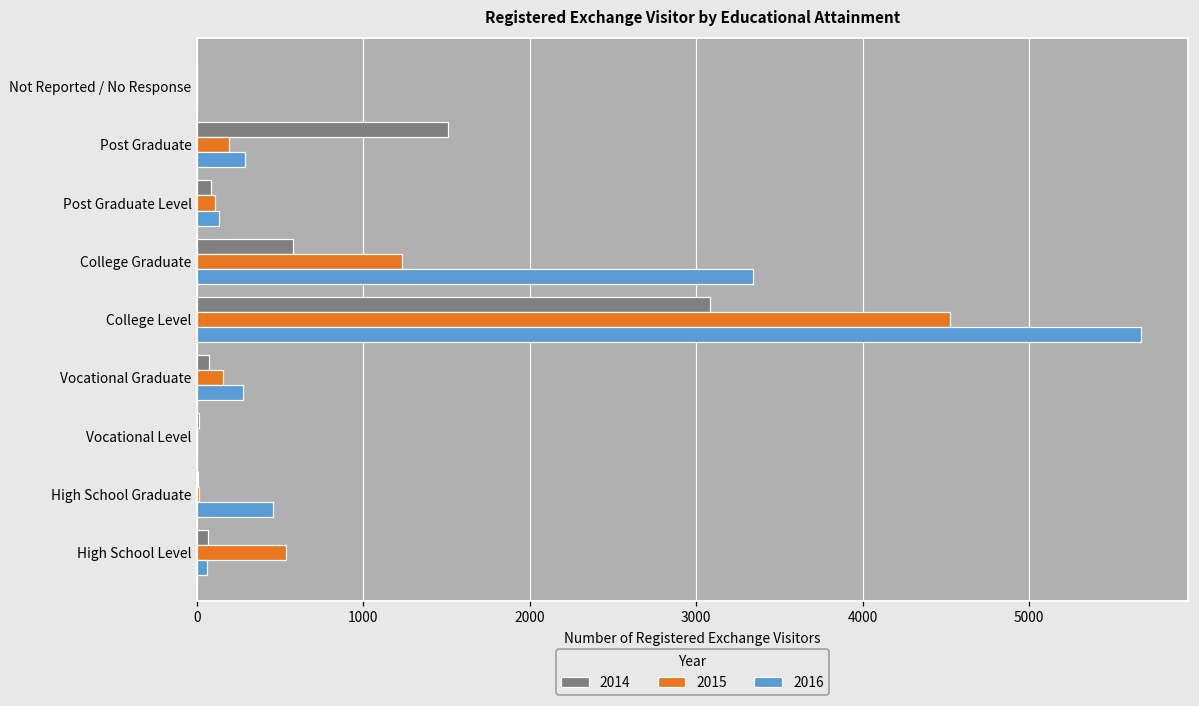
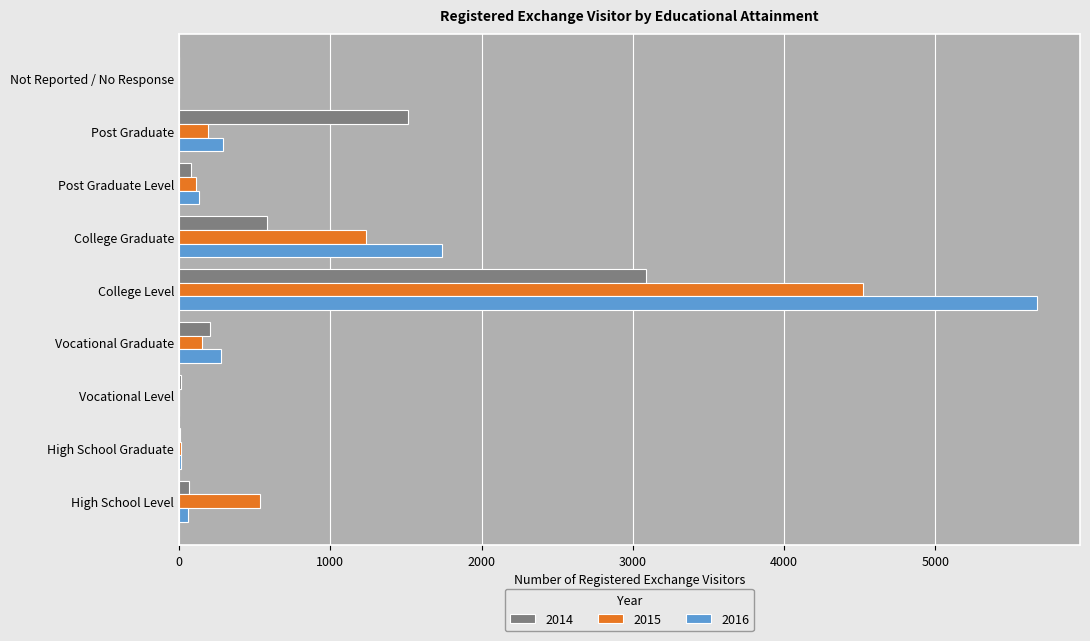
  {
    "2014": {
      "Post Graduate": 1510,
      "Post Graduate Level": 80,
      "College Graduate": 580,
      "College Level": 3080,
-     "Vocational Graduate": 70,
+     "Vocational Graduate": 200,
      "High School Level": 70
    },
    "2015": {
      "Post Graduate": 190,
      "Post Graduate Level": 110,
      "College Graduate": 1230,
      "College Level": 4520,
      "Vocational Graduate": 150,
      "High School Level": 540
    },
    "2016": {
      "Post Graduate": 290,
      "Post Graduate Level": 130,
-     "College Graduate": 3340,
+     "College Graduate": 1740,
      "College Level": 5670,
      "Vocational Graduate": 280,
-     "High School Graduate": 460,
+     "High School Graduate": 10,
      "High School Level": 60
    }
  }
